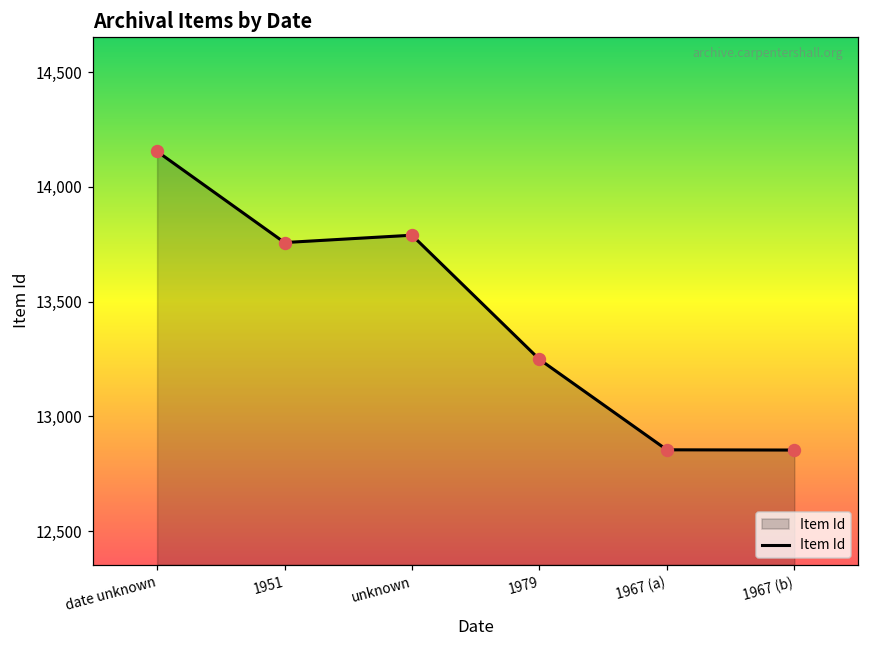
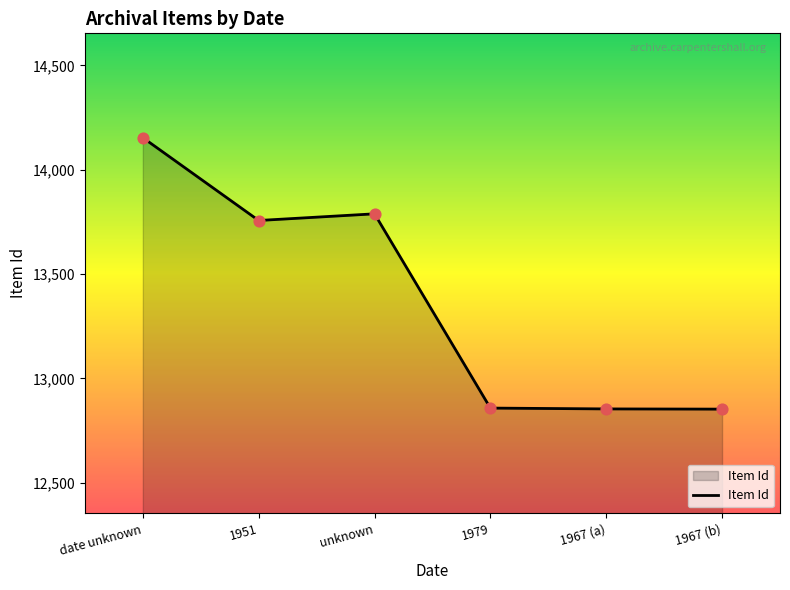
  {
    "date unknown": "14,150",
    "1951": "13,760",
    "unknown": "13,790",
-   "1979": "13,250",
+   "1979": "12,860",
    "1967 (a)": "12,850",
    "1967 (b)": "12,850"
  }
